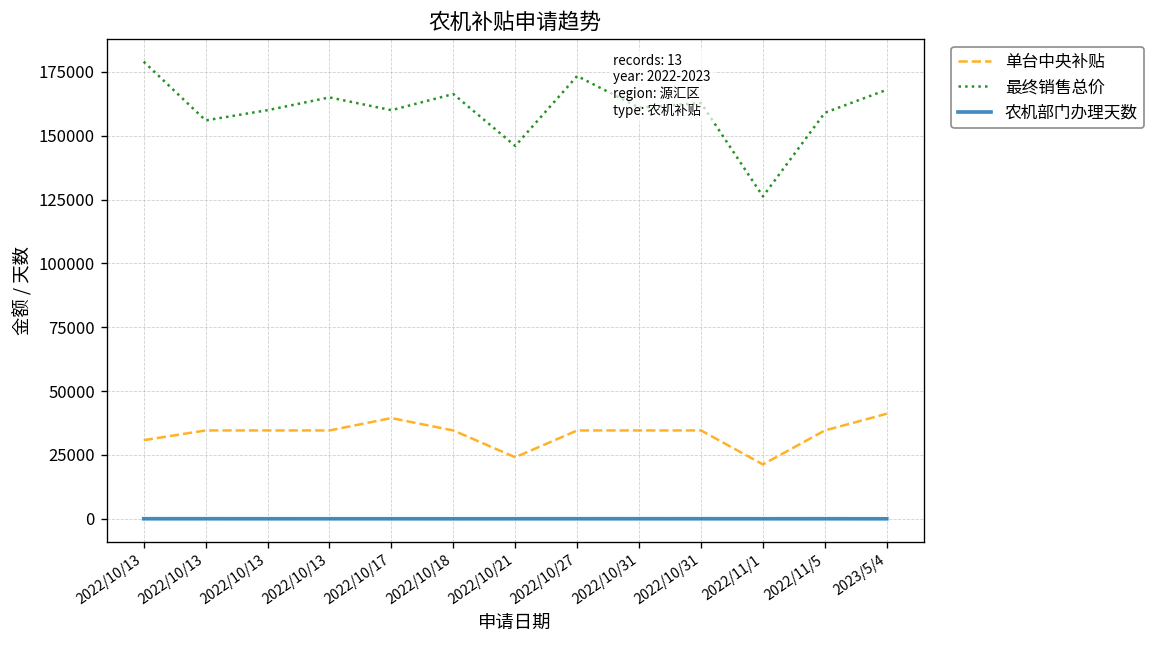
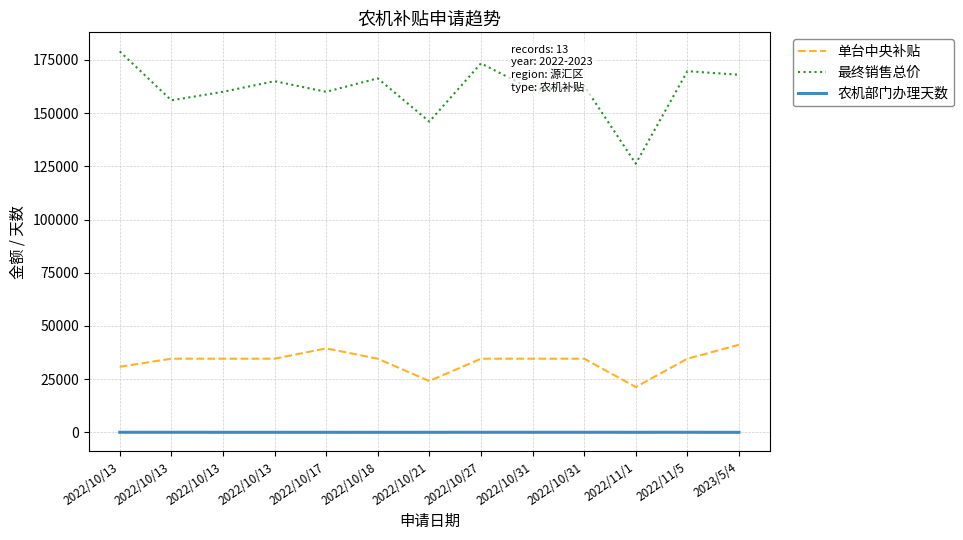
  {
    "单台中央补贴": {
      "2022/10/17": 39000,
      "2022/10/18": 35000,
      "2022/10/21": 24000,
      "2022/10/27": 35000,
      "2022/11/1": 21000,
      "2022/11/5": 35000,
      "2023/5/4": 41000
    },
    "最终销售总价": {
      "2022/10/17": 160000,
      "2022/10/18": 166000,
      "2022/10/21": 146000,
      "2022/10/27": 173000,
      "2022/11/1": 126000,
-     "2022/11/5": 159000,
+     "2022/11/5": 170000,
      "2023/5/4": 168000
    },
    "农机部门办理天数": {
      "2022/10/17": 0,
      "2022/10/18": 0,
      "2022/10/21": 0,
      "2022/10/27": 0,
      "2022/11/1": 0,
      "2022/11/5": 0,
      "2023/5/4": 0
    }
  }
